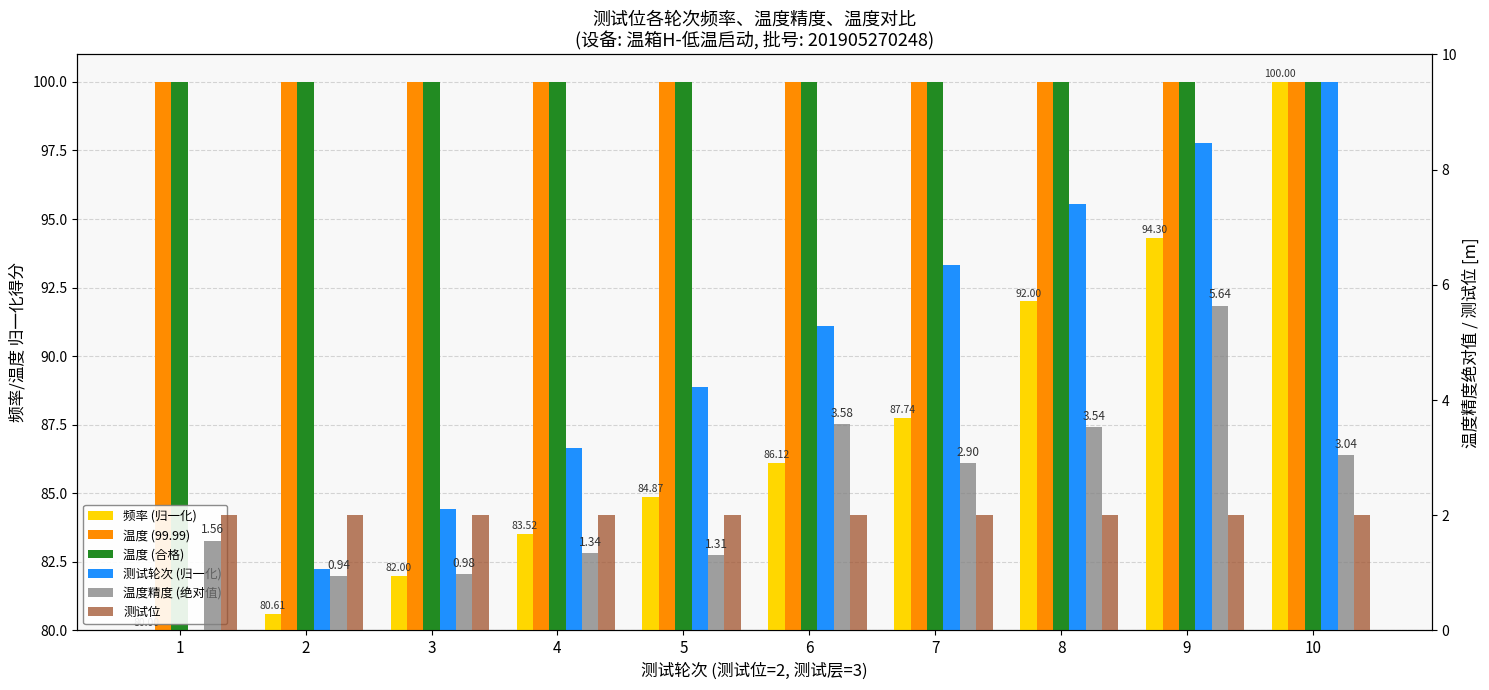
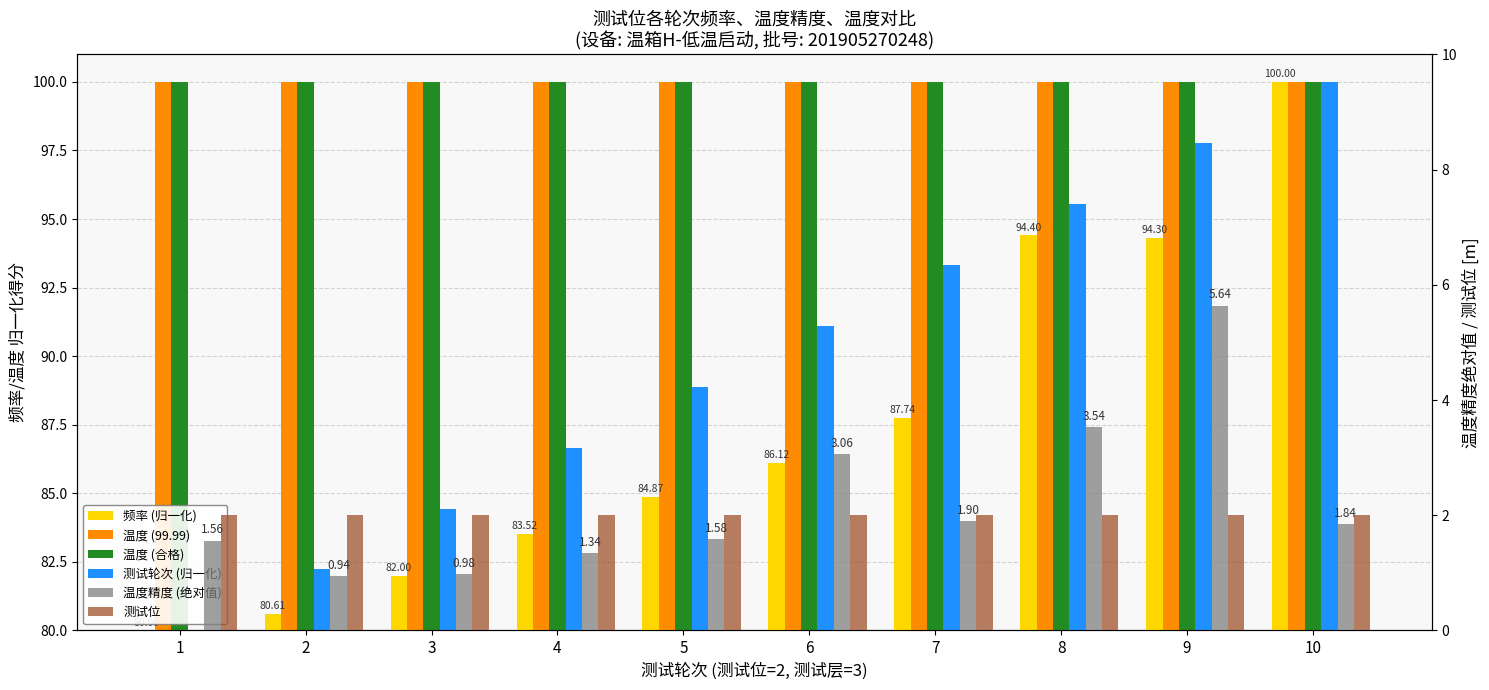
  {
    "频率 (归一化)": {
      "2": 80.61,
      "3": 82.00,
      "4": 83.52,
      "5": 84.87,
      "6": 86.12,
      "7": 87.74,
-     "8": 92.00,
+     "8": 94.40,
      "9": 94.30,
      "10": 100.00
    },
    "温度精度 (绝对值)": {
      "2": 0.94,
      "3": 0.98,
      "4": 1.34,
-     "5": 1.31,
-     "6": 3.58,
-     "7": 2.90,
+     "5": 1.58,
+     "6": 3.06,
+     "7": 1.90,
      "8": 3.54,
      "9": 5.64,
-     "10": 3.04
+     "10": 1.84
    }
  }
